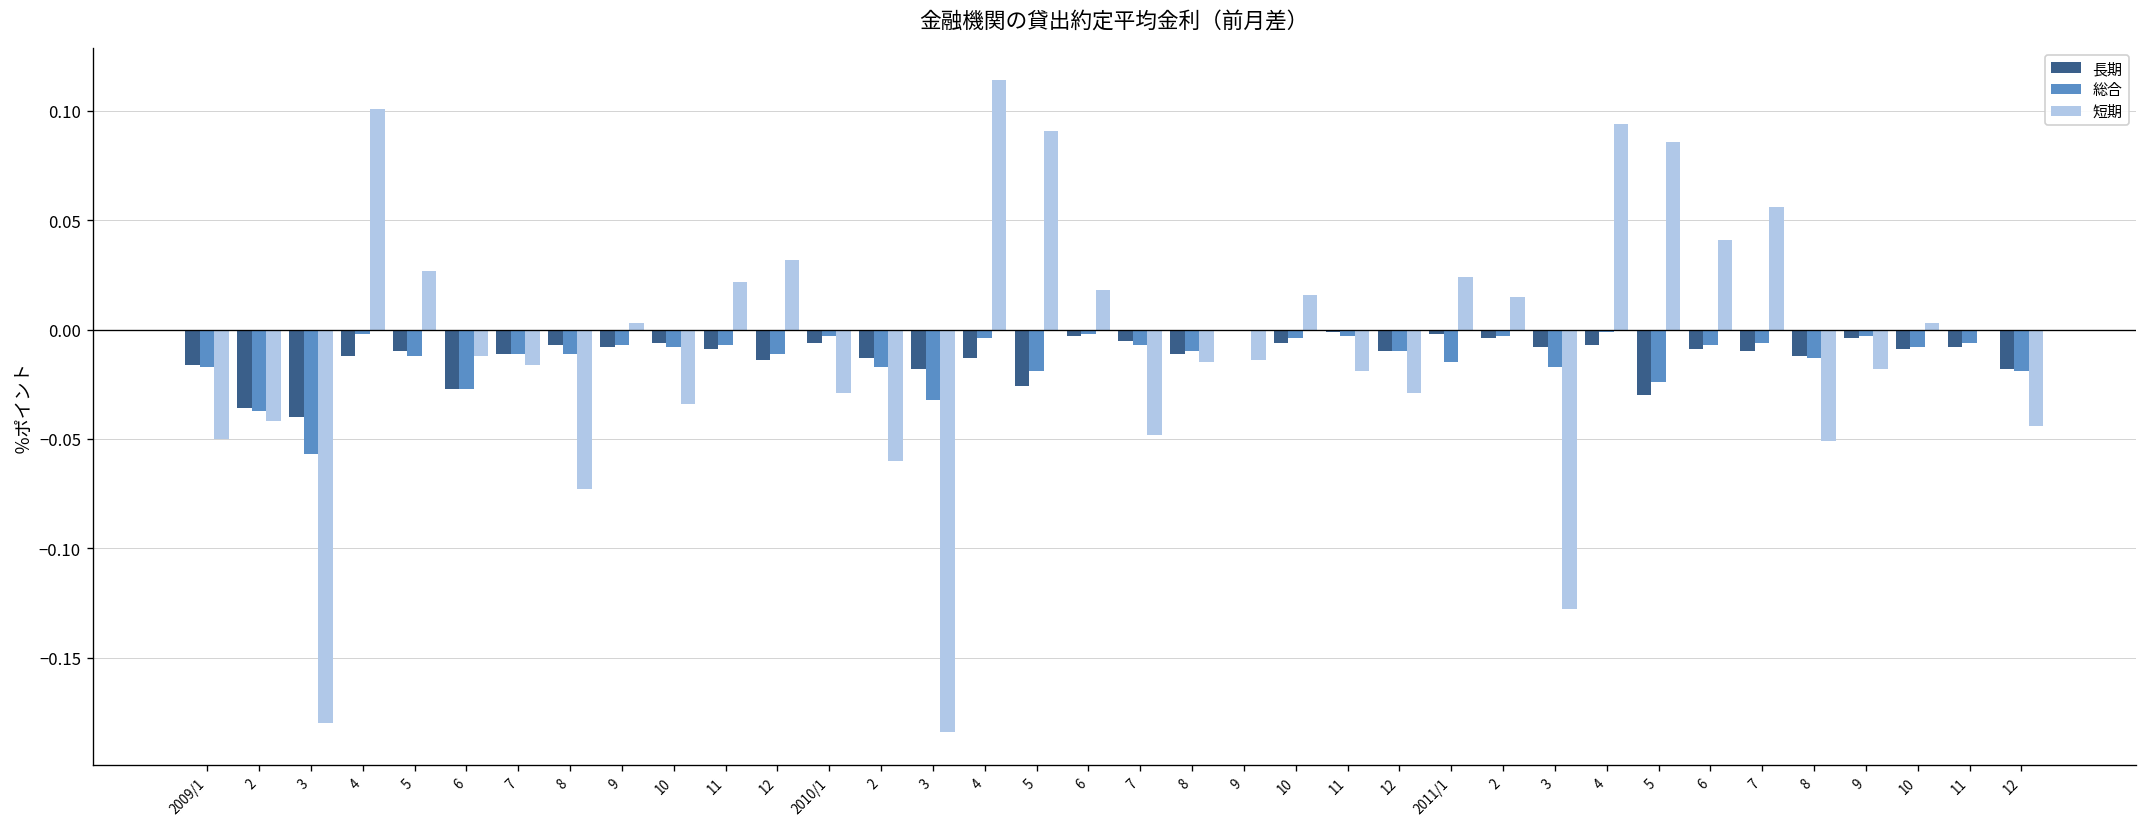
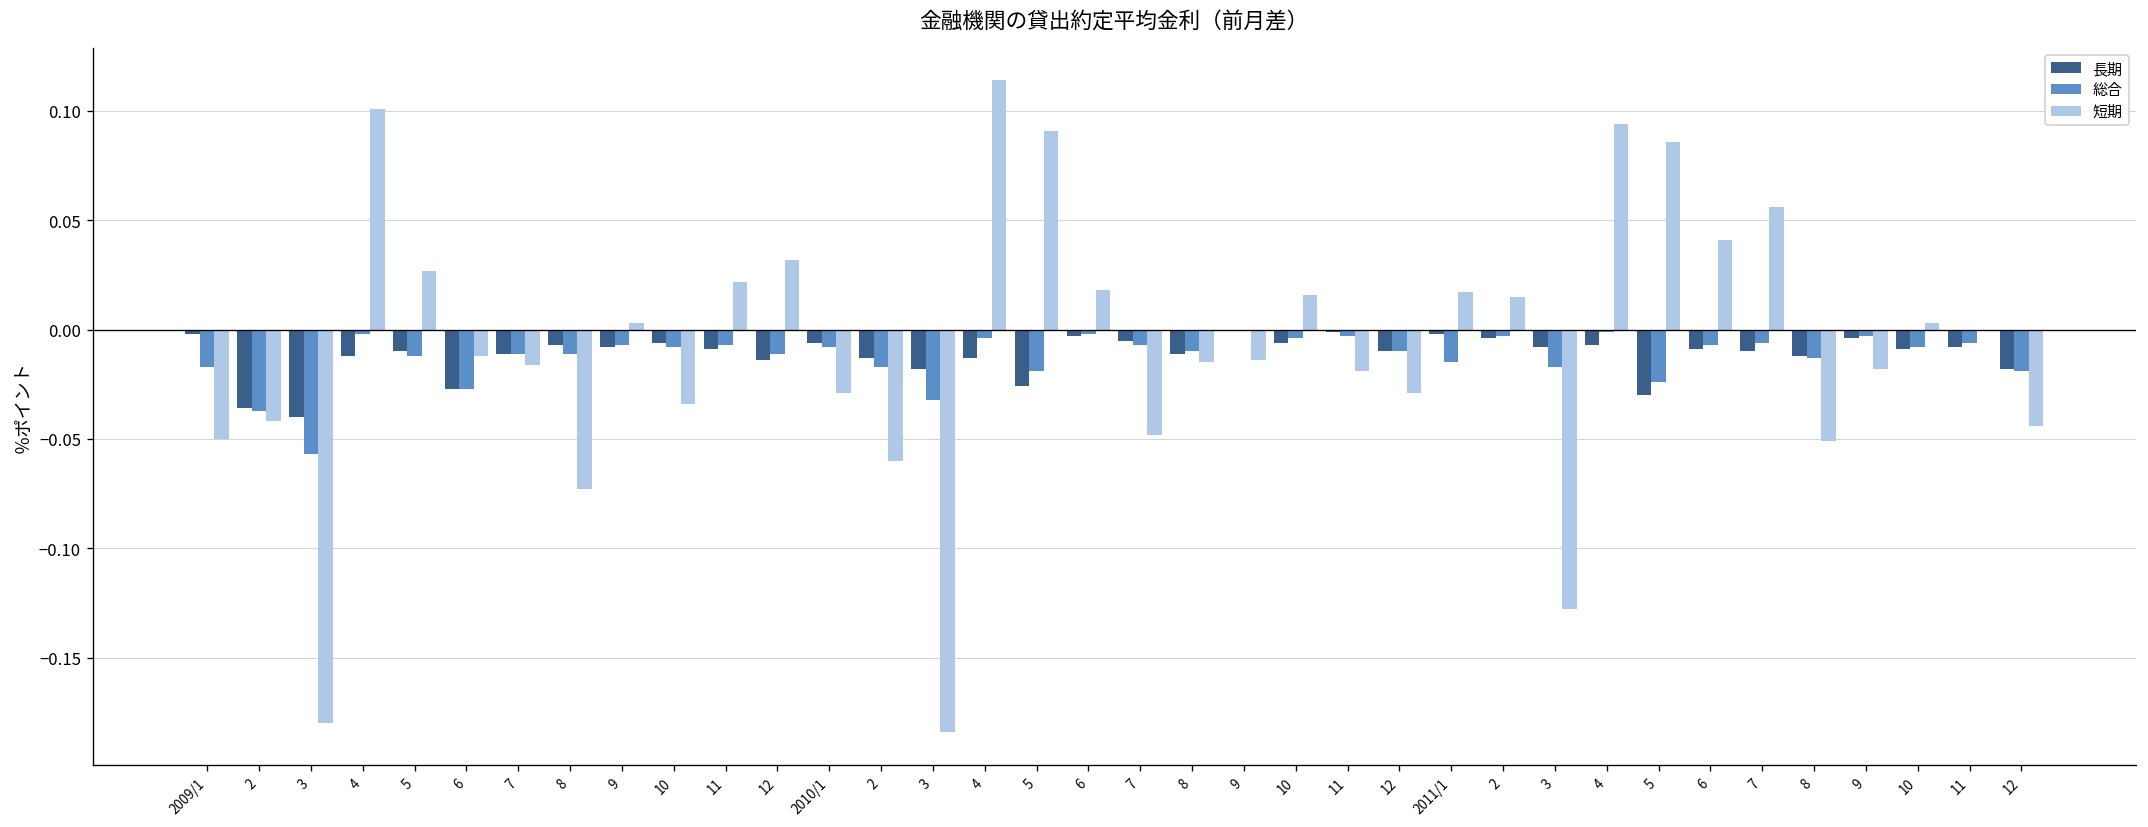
  {
    "長期": {
-     "2009/1": -0.016,
+     "2009/1": -0.002,
      "2010/1": -0.006,
      "2011/1": -0.002
    },
    "総合": {
      "2009/1": -0.017,
-     "2010/1": -0.003,
+     "2010/1": -0.008,
      "2011/1": -0.015
    },
    "短期": {
      "2009/1": -0.050,
      "2010/1": -0.029,
-     "2011/1": 0.024
+     "2011/1": 0.017
    }
  }
